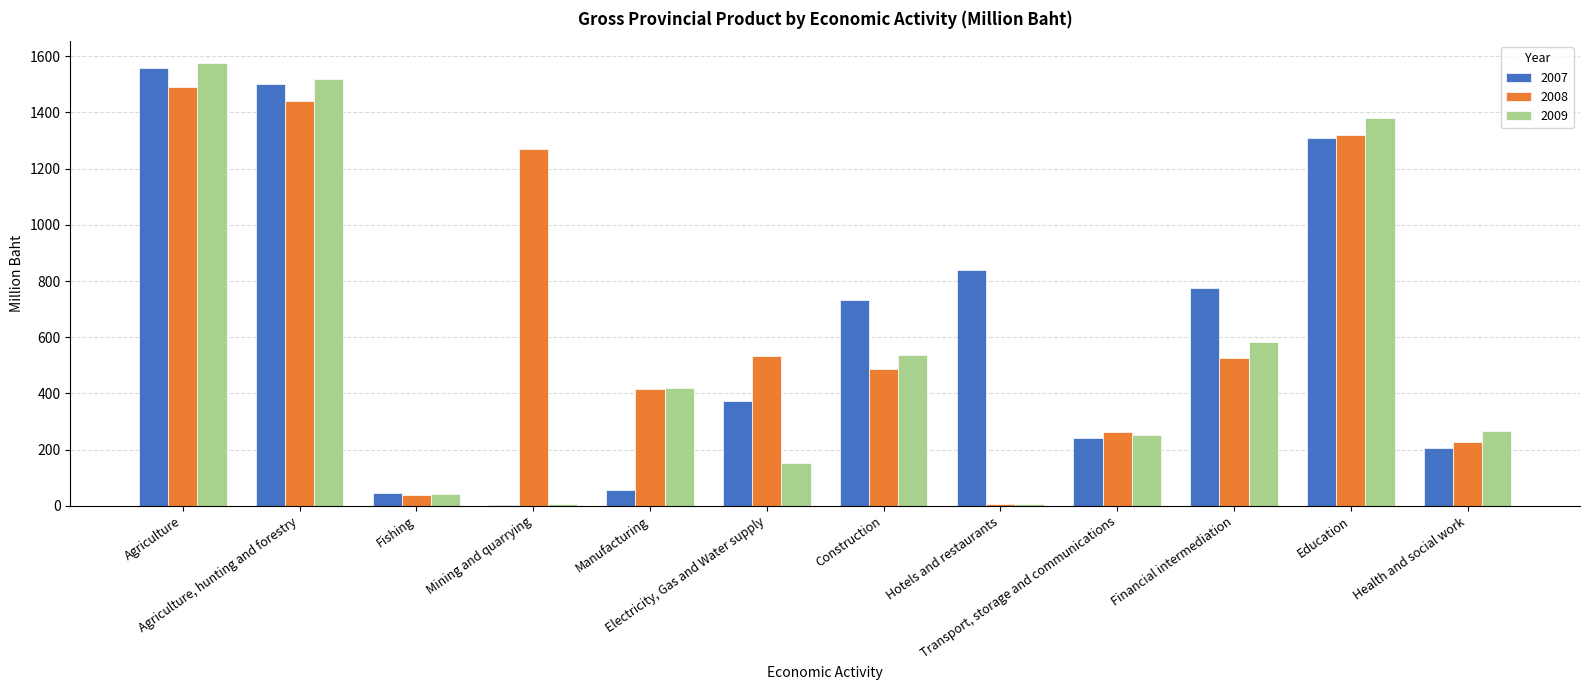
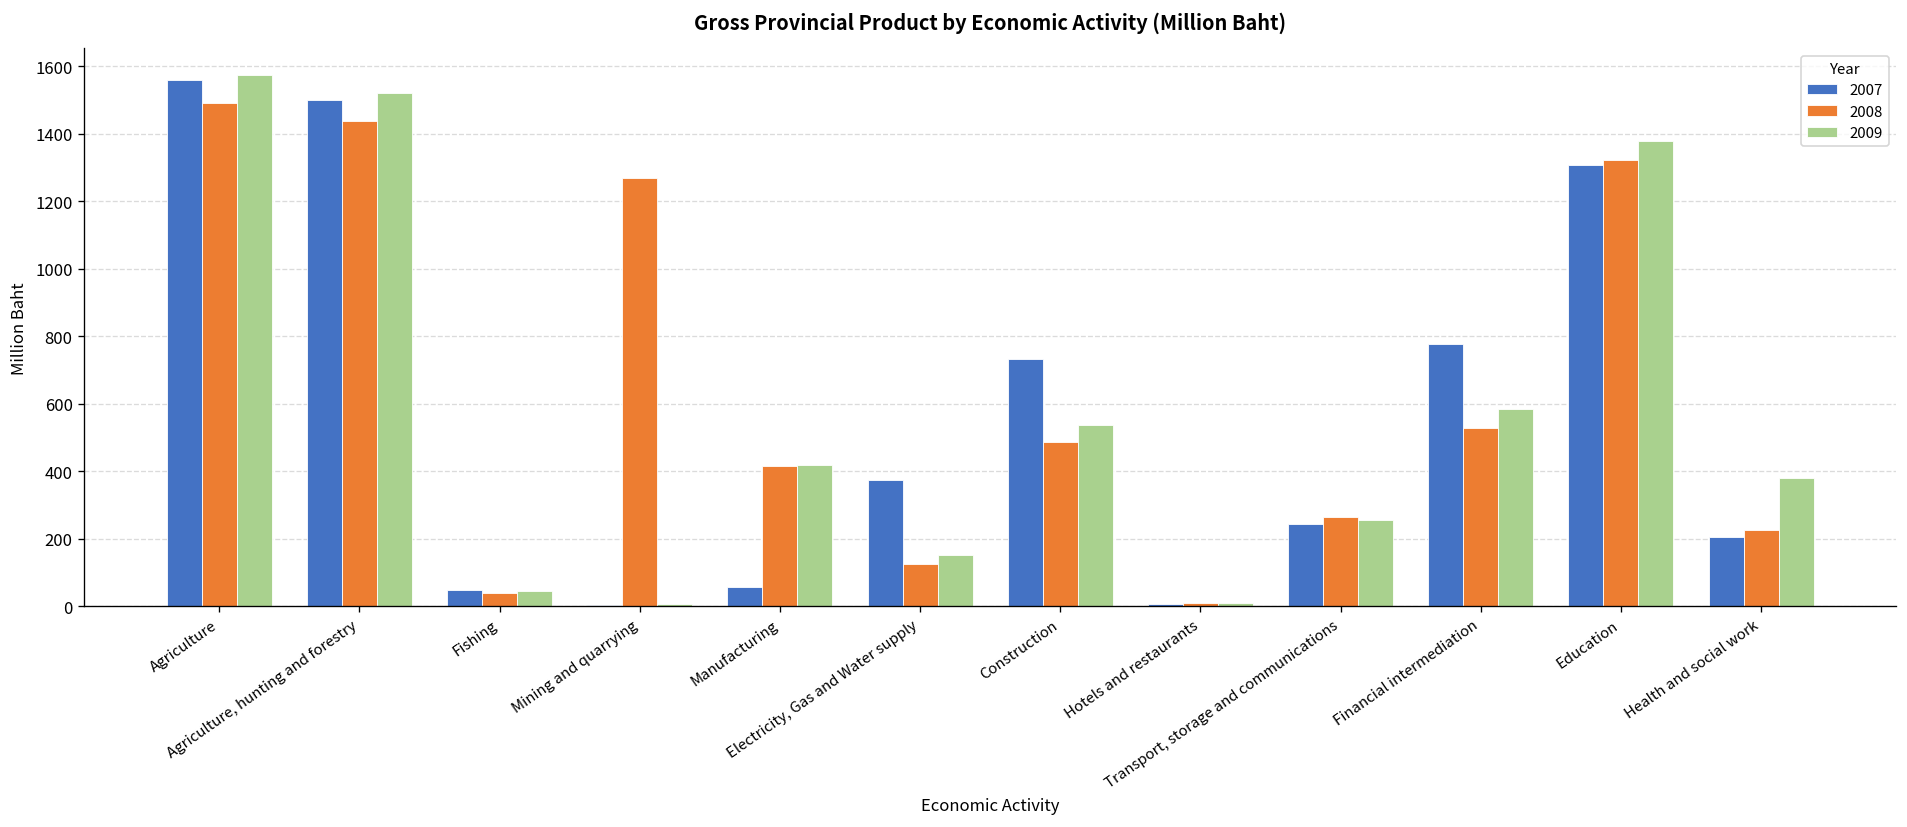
  {
    "2007": {
      "Agriculture": 1560,
      "Agriculture, hunting and forestry": 1500,
      "Fishing": 50,
      "Manufacturing": 60,
      "Electricity, Gas and Water supply": 370,
      "Construction": 730,
-     "Hotels and restaurants": 840,
+     "Hotels and restaurants": 10,
      "Transport, storage and communications": 240,
      "Financial intermediation": 780,
      "Education": 1310,
      "Health and social work": 210
    },
    "2008": {
      "Agriculture": 1490,
      "Agriculture, hunting and forestry": 1440,
      "Fishing": 40,
      "Mining and quarrying": 1270,
      "Manufacturing": 420,
-     "Electricity, Gas and Water supply": 530,
+     "Electricity, Gas and Water supply": 130,
      "Construction": 490,
      "Transport, storage and communications": 260,
      "Financial intermediation": 530,
      "Education": 1320,
      "Health and social work": 230
    },
    "2009": {
      "Agriculture": 1570,
      "Agriculture, hunting and forestry": 1520,
      "Fishing": 40,
      "Manufacturing": 420,
      "Electricity, Gas and Water supply": 150,
      "Construction": 540,
      "Transport, storage and communications": 250,
      "Financial intermediation": 580,
      "Education": 1380,
-     "Health and social work": 270
+     "Health and social work": 380
    }
  }
